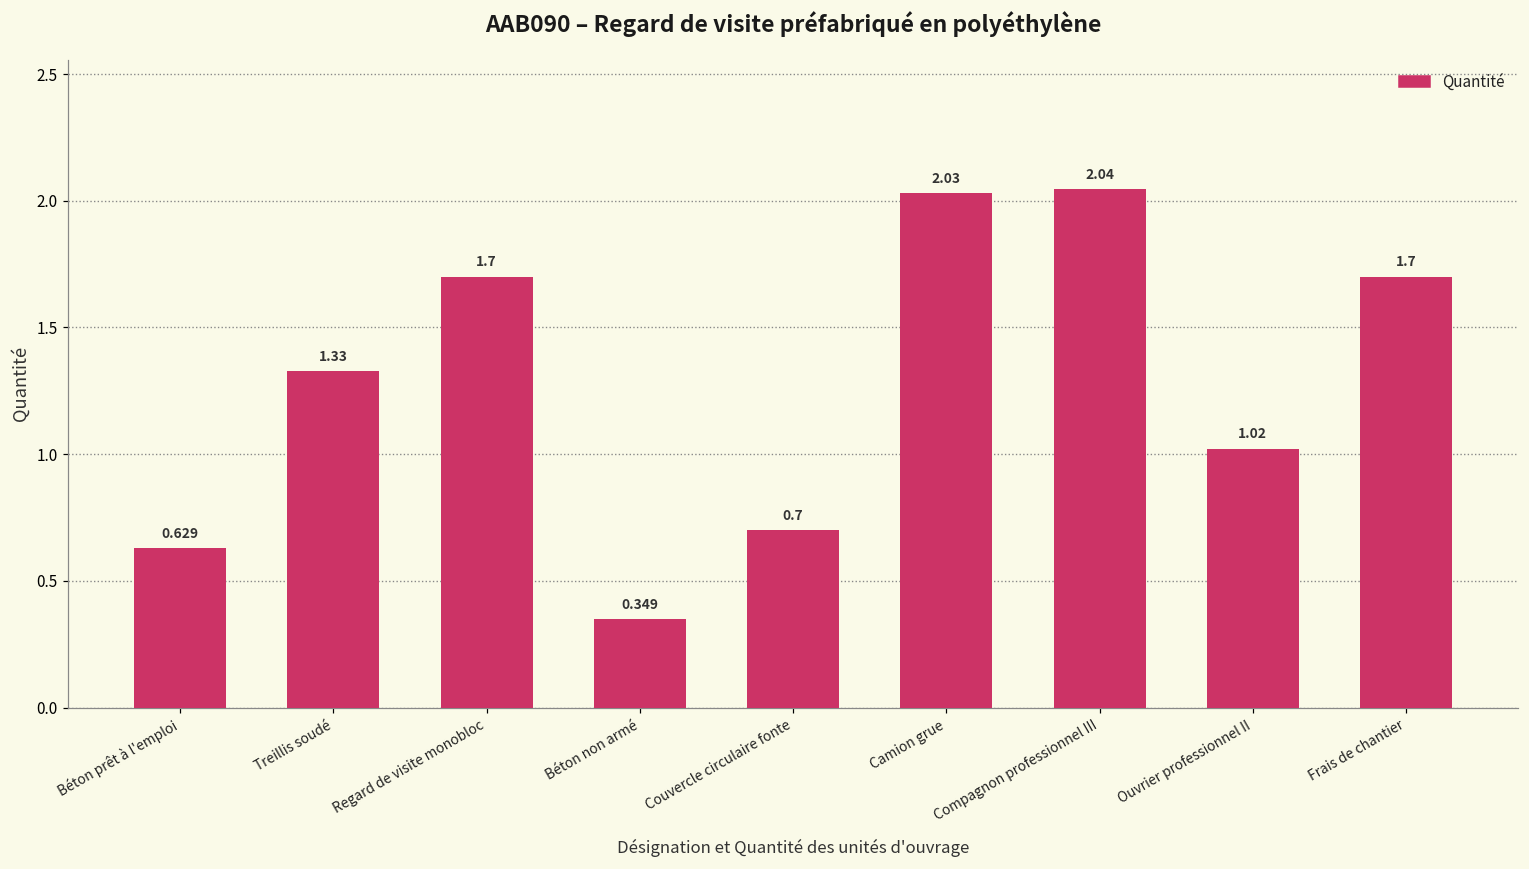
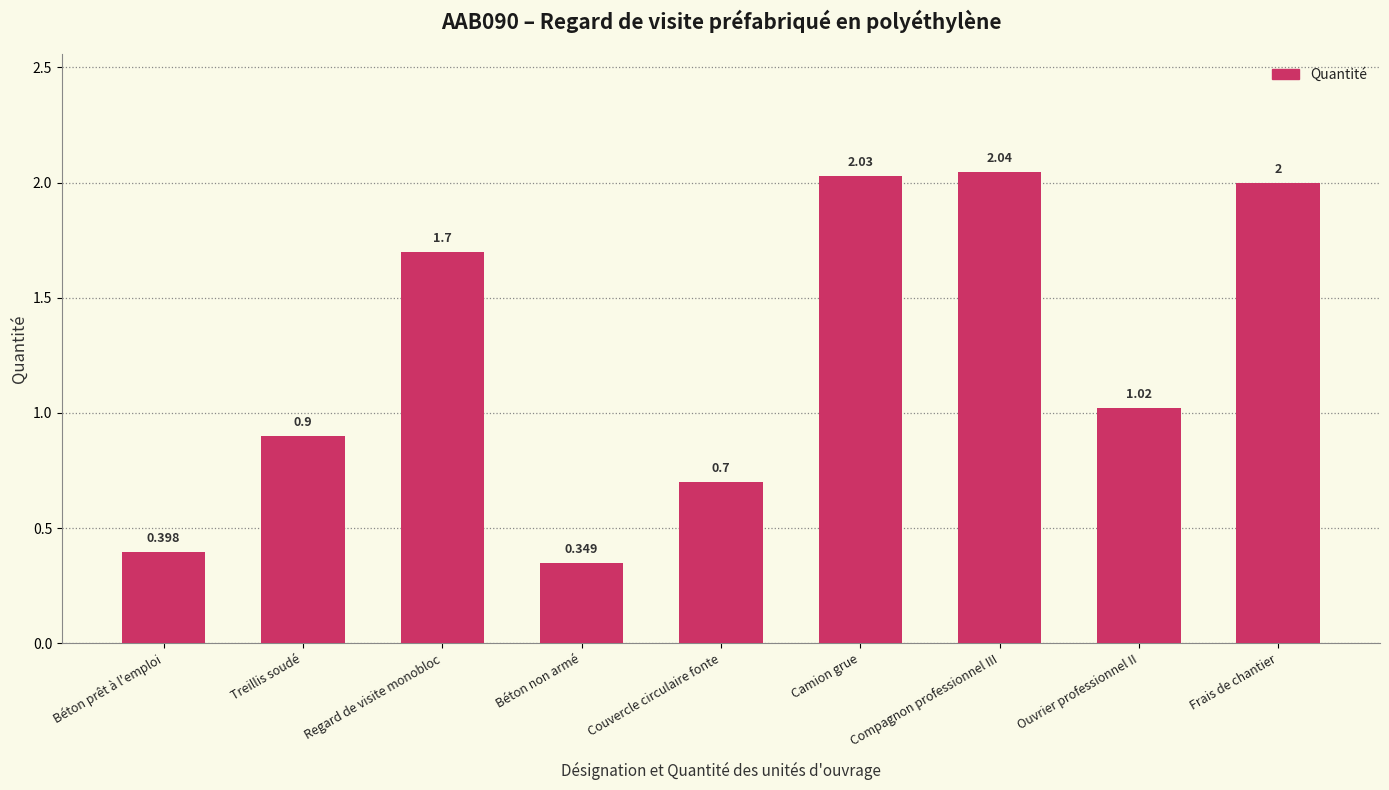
  {
-   "Béton prêt à l'emploi": 0.629,
-   "Treillis soudé": 1.33,
+   "Béton prêt à l'emploi": 0.398,
+   "Treillis soudé": 0.9,
    "Regard de visite monobloc": 1.7,
    "Béton non armé": 0.349,
    "Couvercle circulaire fonte": 0.7,
    "Camion grue": 2.03,
    "Compagnon professionnel III": 2.04,
    "Ouvrier professionnel II": 1.02,
-   "Frais de chantier": 1.7
+   "Frais de chantier": 2
  }
